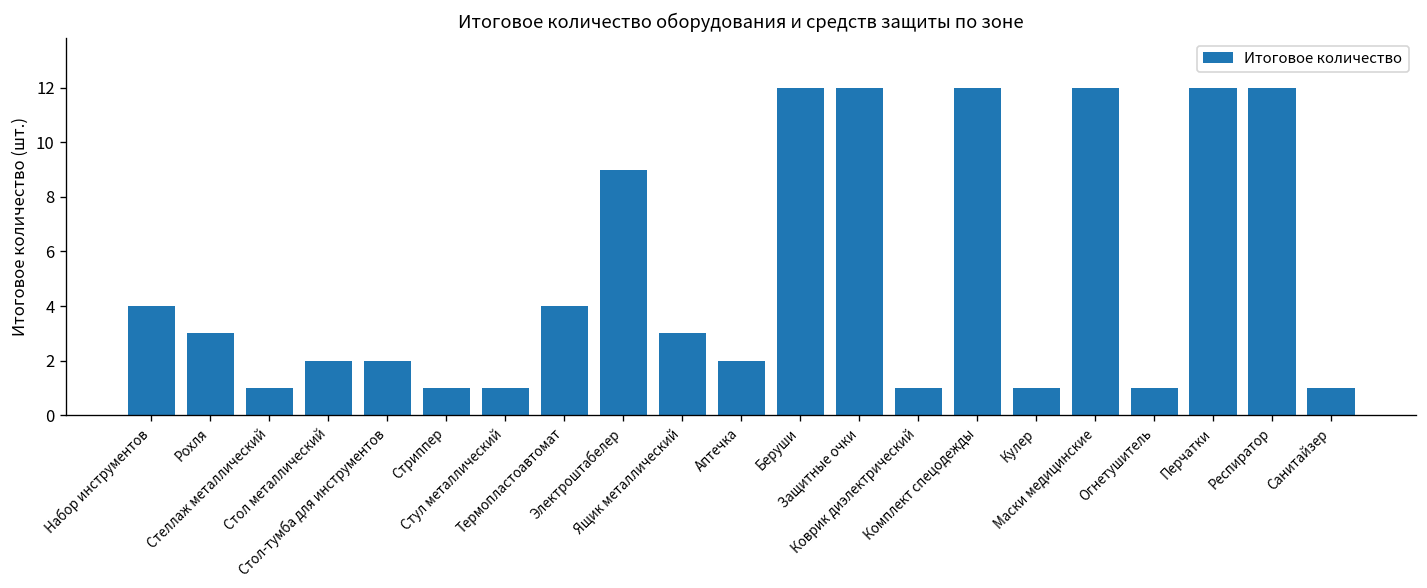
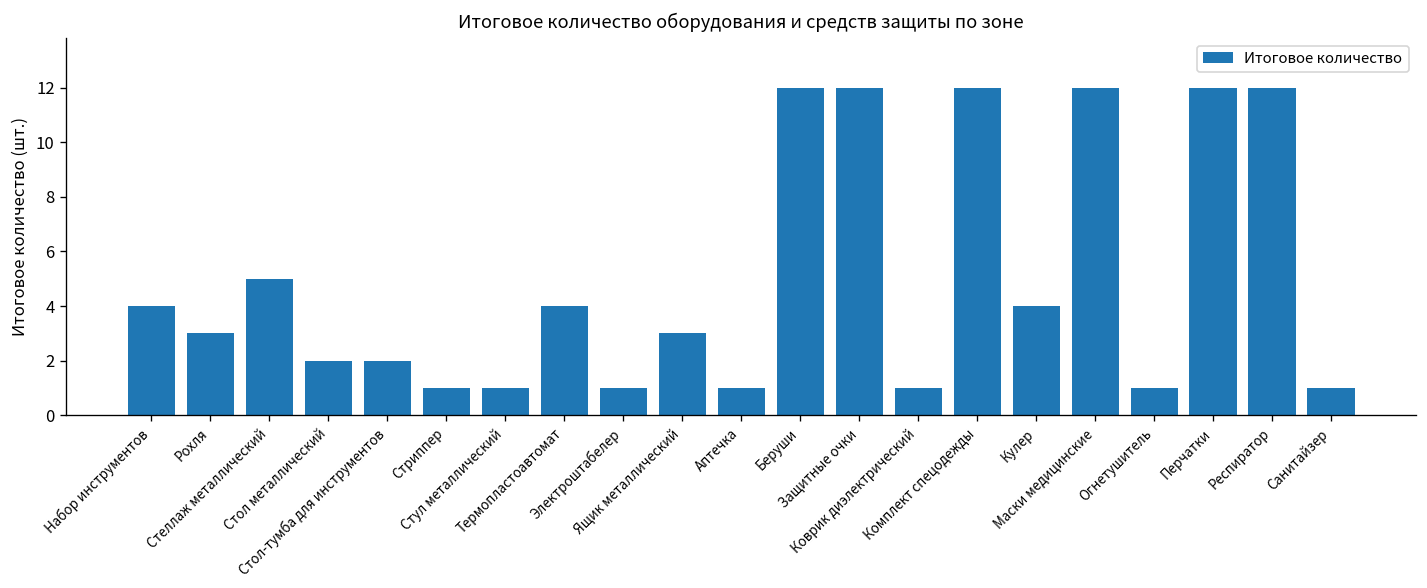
  {
    "Набор инструментов": 4,
    "Рохля": 3,
-   "Стеллаж металлический": 1,
+   "Стеллаж металлический": 5,
    "Стол металлический": 2,
    "Стол-тумба для инструментов": 2,
    "Стриппер": 1,
    "Стул металлический": 1,
    "Термопластоавтомат": 4,
-   "Электроштабелер": 9,
+   "Электроштабелер": 1,
    "Ящик металлический": 3,
-   "Аптечка": 2,
+   "Аптечка": 1,
    "Беруши": 12,
    "Защитные очки": 12,
    "Коврик диэлектрический": 1,
    "Комплект спецодежды": 12,
-   "Кулер": 1,
+   "Кулер": 4,
    "Маски медицинские": 12,
    "Огнетушитель": 1,
    "Перчатки": 12,
    "Респиратор": 12,
    "Санитайзер": 1
  }
